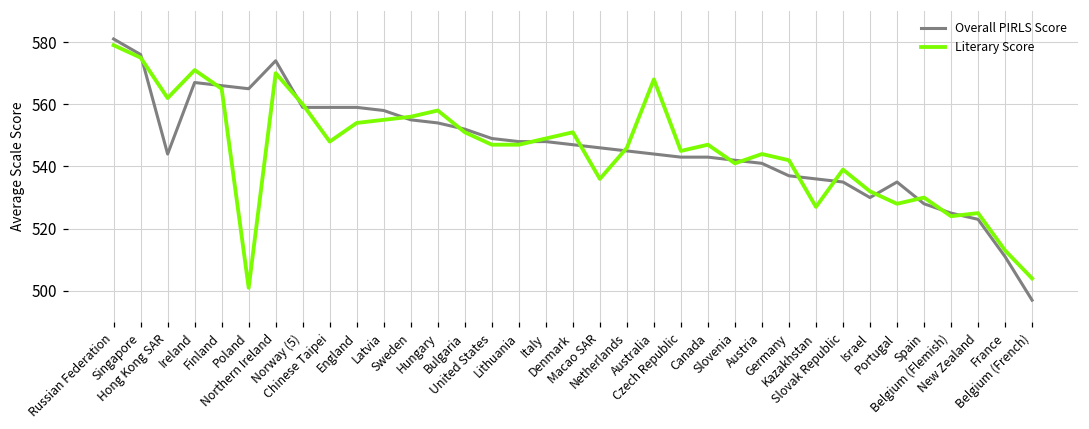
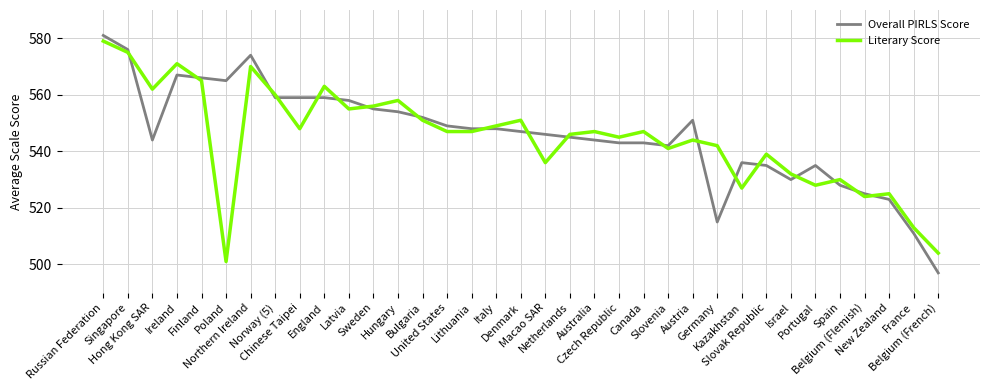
  {
    "Overall PIRLS Score": {
      "Russian Federation": 581,
      "Singapore": 576,
      "Hong Kong SAR": 544,
      "Ireland": 567,
      "Finland": 566,
      "Poland": 565,
      "Northern Ireland": 574,
      "Norway (5)": 559,
      "Chinese Taipei": 559,
      "England": 559,
      "Latvia": 558,
      "Sweden": 555,
      "Hungary": 554,
      "Bulgaria": 552,
      "United States": 549,
      "Lithuania": 548,
      "Italy": 548,
      "Denmark": 547,
      "Macao SAR": 546,
      "Netherlands": 545,
      "Australia": 544,
      "Czech Republic": 543,
      "Canada": 543,
      "Slovenia": 542,
-     "Austria": 541,
-     "Germany": 537,
+     "Austria": 551,
+     "Germany": 515,
      "Kazakhstan": 536,
      "Slovak Republic": 535,
      "Israel": 530,
      "Portugal": 535,
      "Spain": 528,
      "Belgium (Flemish)": 525,
      "New Zealand": 523,
      "France": 511,
      "Belgium (French)": 497
    },
    "Literary Score": {
      "Russian Federation": 579,
      "Singapore": 575,
      "Hong Kong SAR": 562,
      "Ireland": 571,
      "Finland": 565,
      "Poland": 501,
      "Northern Ireland": 570,
      "Norway (5)": 560,
      "Chinese Taipei": 548,
-     "England": 554,
+     "England": 563,
      "Latvia": 555,
      "Sweden": 556,
      "Hungary": 558,
      "Bulgaria": 551,
      "United States": 547,
      "Lithuania": 547,
      "Italy": 549,
      "Denmark": 551,
      "Macao SAR": 536,
      "Netherlands": 546,
-     "Australia": 568,
+     "Australia": 547,
      "Czech Republic": 545,
      "Canada": 547,
      "Slovenia": 541,
      "Austria": 544,
      "Germany": 542,
      "Kazakhstan": 527,
      "Slovak Republic": 539,
      "Israel": 532,
      "Portugal": 528,
      "Spain": 530,
      "Belgium (Flemish)": 524,
      "New Zealand": 525,
      "France": 513,
      "Belgium (French)": 504
    }
  }
